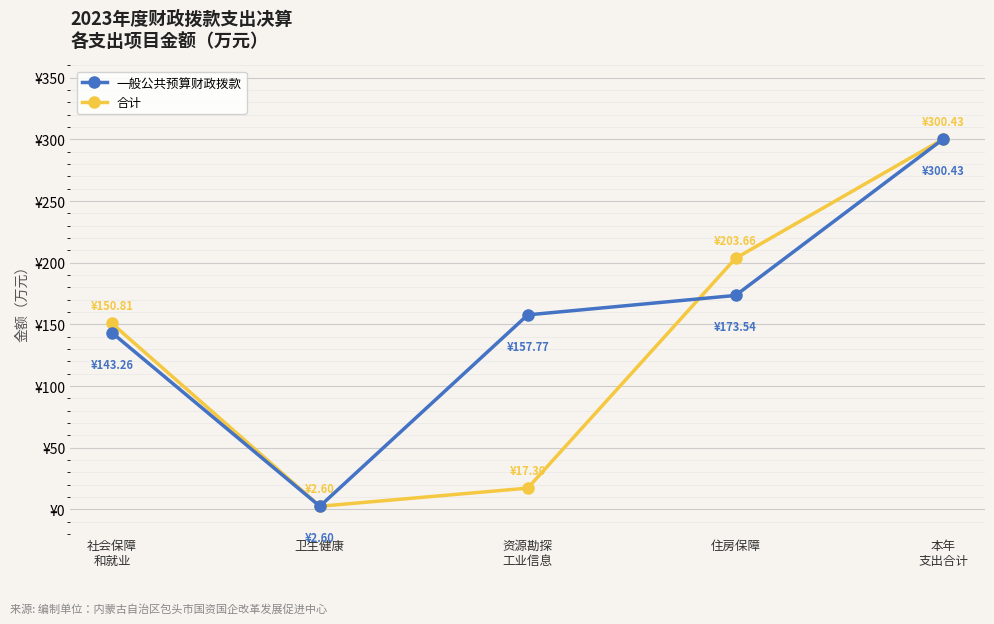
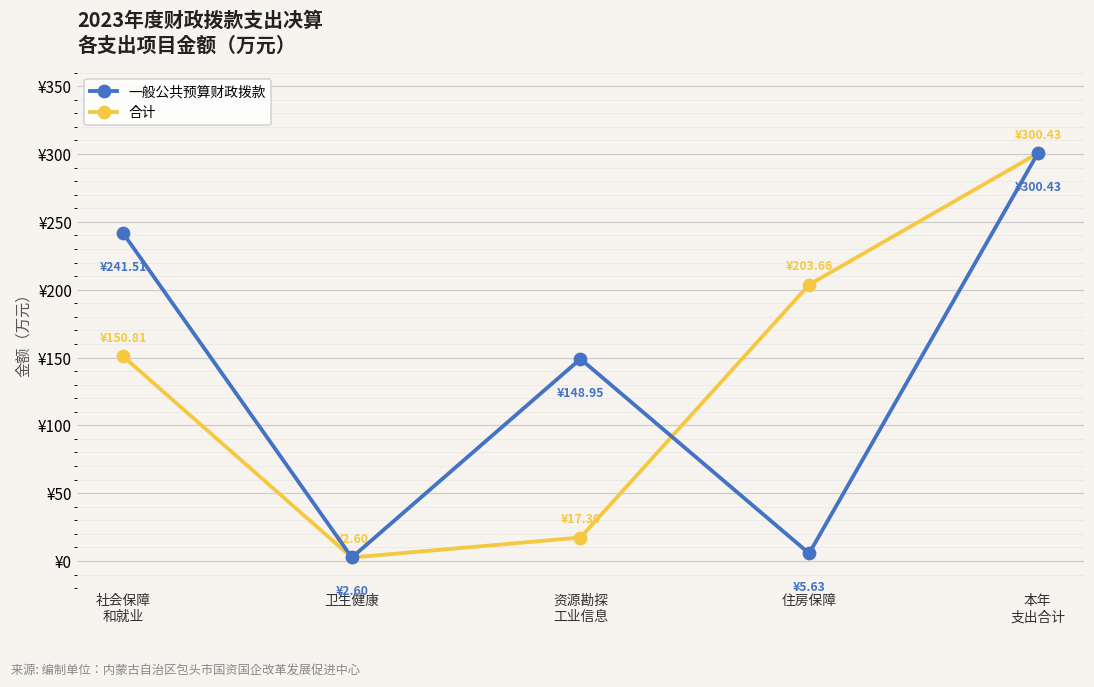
  {
    "合计": {
      "社会保障 和就业": "¥150.81",
      "资源勘探 工业信息": "¥17.30",
      "住房保障": "¥203.66"
    },
    "一般公共预算财政拨款": {
-     "社会保障 和就业": "¥143.26",
-     "资源勘探 工业信息": "¥157.77",
-     "住房保障": "¥173.54"
+     "社会保障 和就业": "¥241.51",
+     "资源勘探 工业信息": "¥148.95",
+     "住房保障": "¥5.63"
    }
  }
